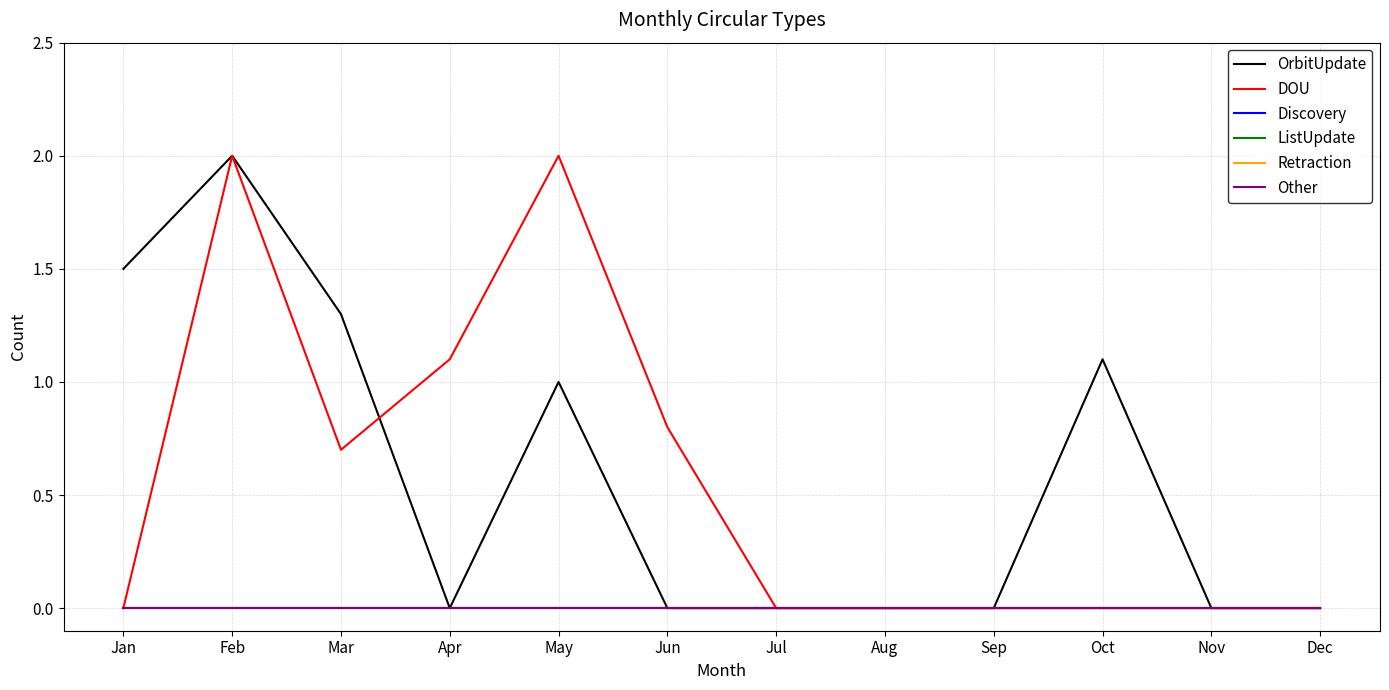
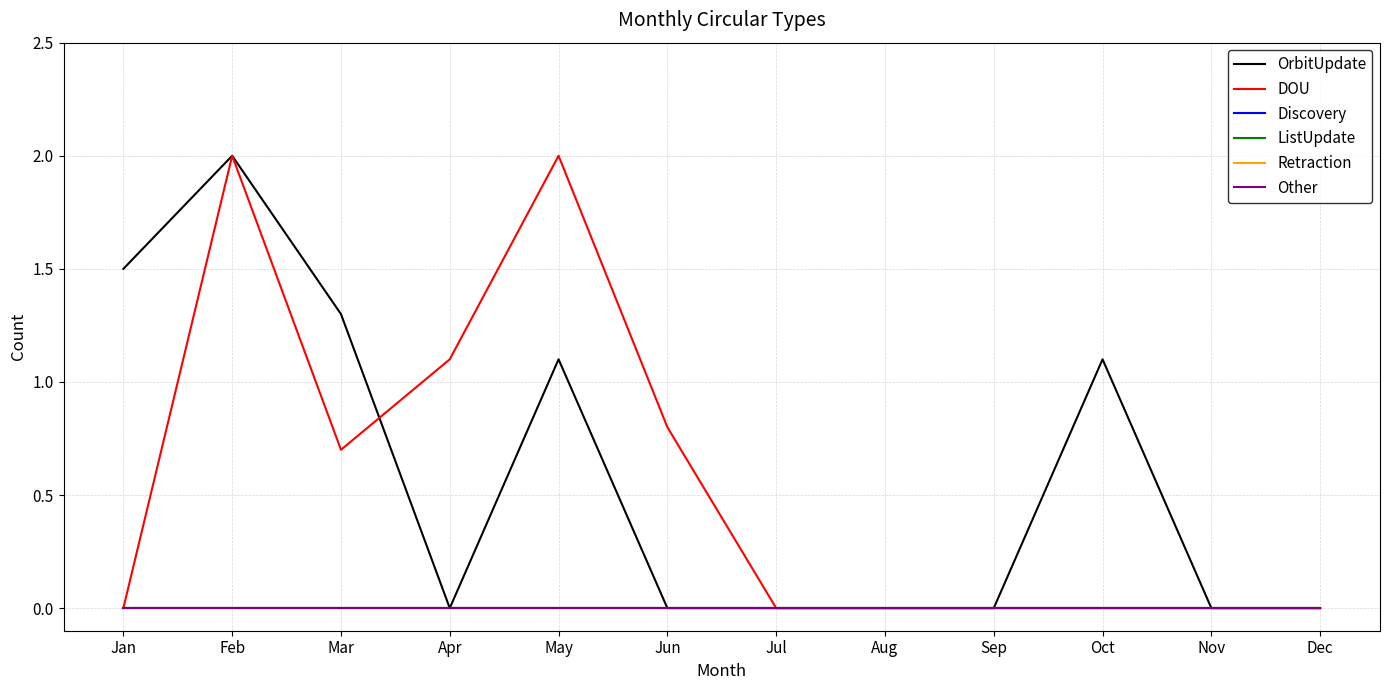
  {
    "OrbitUpdate": {
      "Jan": 1.5,
      "Mar": 1.3,
-     "May": 1.0,
+     "May": 1.1,
      "Oct": 1.1
    },
    "DOU": {
      "Mar": 0.7,
      "Apr": 1.1,
      "May": 2.0,
      "Jun": 0.8
    },
    "Other": {
      "Feb": 0.0,
      "Mar": 0.0,
      "May": 0.0
    }
  }
